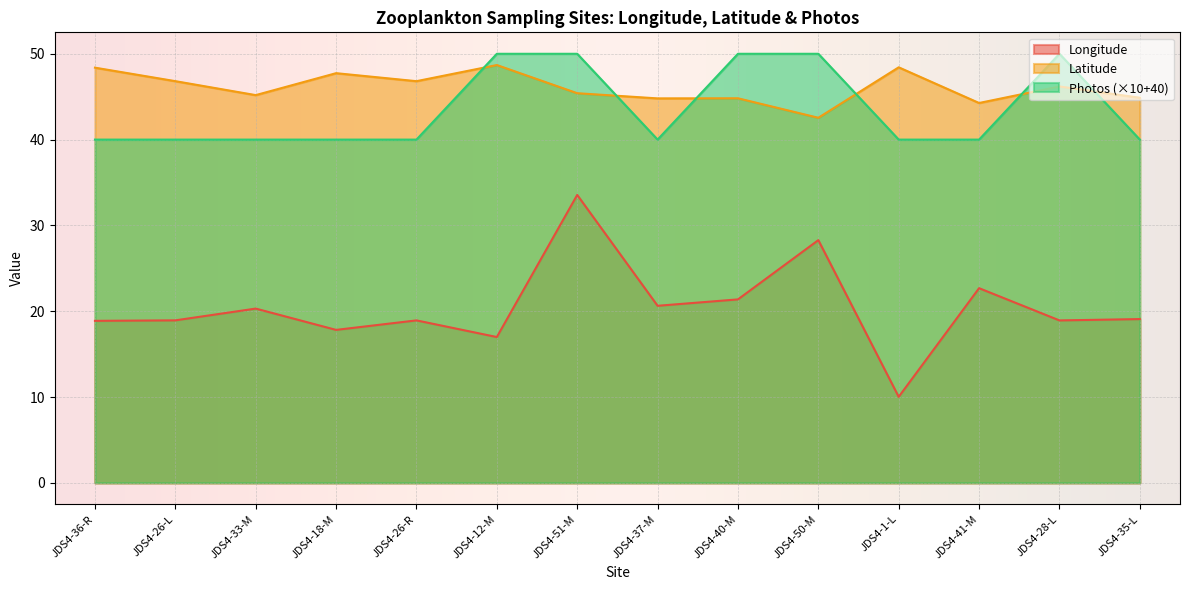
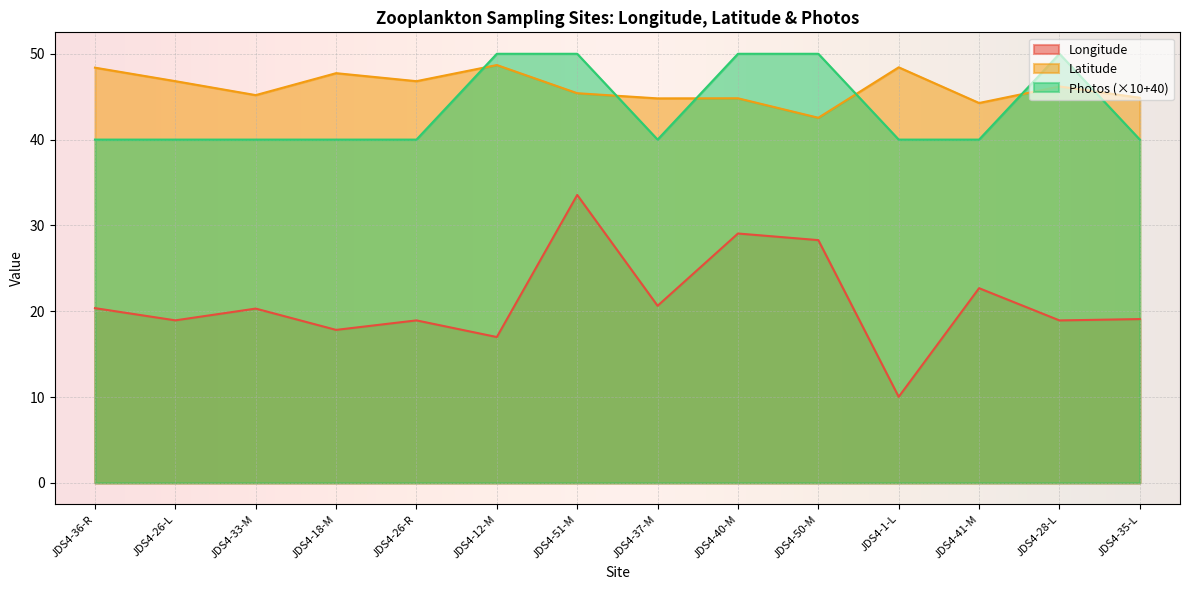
  {
    "Longitude": {
-     "JDS4-36-R": 19,
+     "JDS4-36-R": 20,
      "JDS4-26-L": 19,
      "JDS4-33-M": 20,
      "JDS4-18-M": 18,
      "JDS4-26-R": 19,
      "JDS4-12-M": 17,
      "JDS4-51-M": 34,
      "JDS4-37-M": 21,
-     "JDS4-40-M": 21,
+     "JDS4-40-M": 29,
      "JDS4-50-M": 28,
      "JDS4-1-L": 10,
      "JDS4-41-M": 23,
      "JDS4-28-L": 19,
      "JDS4-35-L": 19
    },
    "Latitude": {
      "JDS4-36-R": 48,
      "JDS4-26-L": 47,
      "JDS4-33-M": 45,
      "JDS4-18-M": 48,
      "JDS4-26-R": 47,
      "JDS4-12-M": 49,
      "JDS4-51-M": 45,
      "JDS4-37-M": 45,
      "JDS4-40-M": 45,
      "JDS4-50-M": 43,
      "JDS4-1-L": 48,
      "JDS4-41-M": 44
    },
    "Photos (×10+40)": {
      "JDS4-36-R": 40,
      "JDS4-26-L": 40,
      "JDS4-33-M": 40,
      "JDS4-18-M": 40,
      "JDS4-26-R": 40,
      "JDS4-12-M": 50,
      "JDS4-51-M": 50,
      "JDS4-37-M": 40,
      "JDS4-40-M": 50,
      "JDS4-50-M": 50,
      "JDS4-1-L": 40,
      "JDS4-41-M": 40,
      "JDS4-35-L": 40
    }
  }
